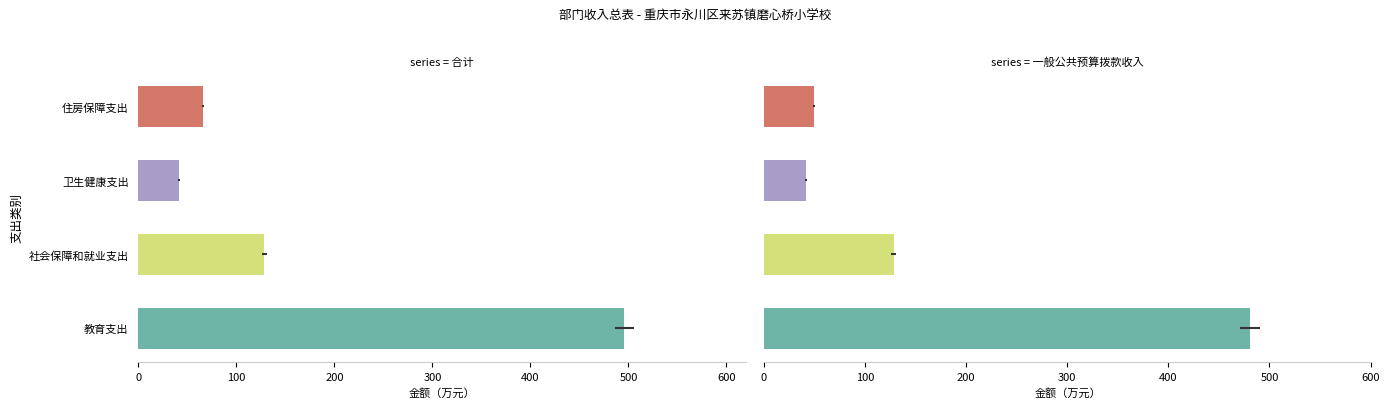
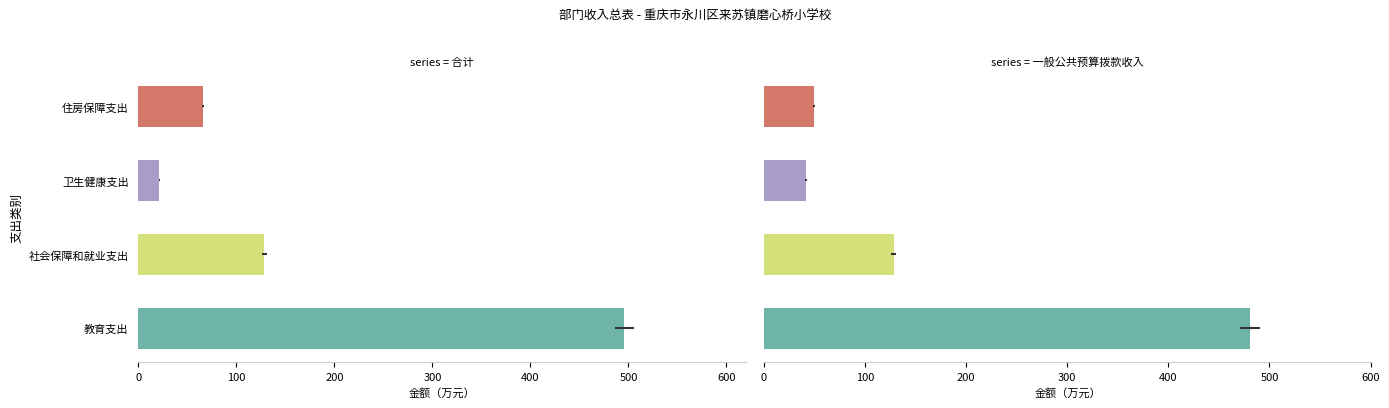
  {
    "series = 合计": {
      "住房保障支出": 70,
-     "卫生健康支出": 40,
+     "卫生健康支出": 20,
      "社会保障和就业支出": 130,
      "教育支出": 500
    }
  }
